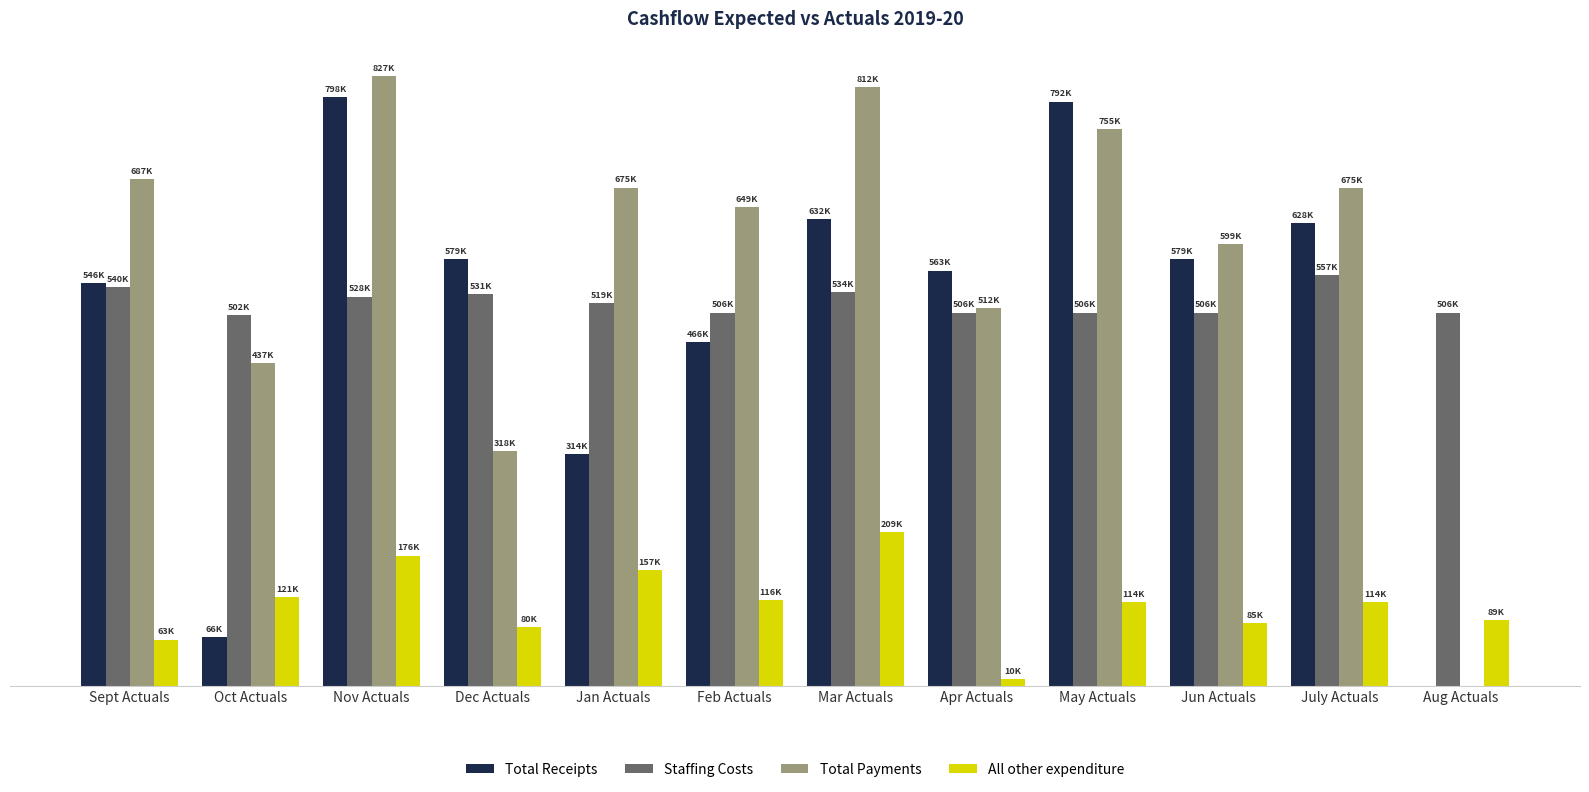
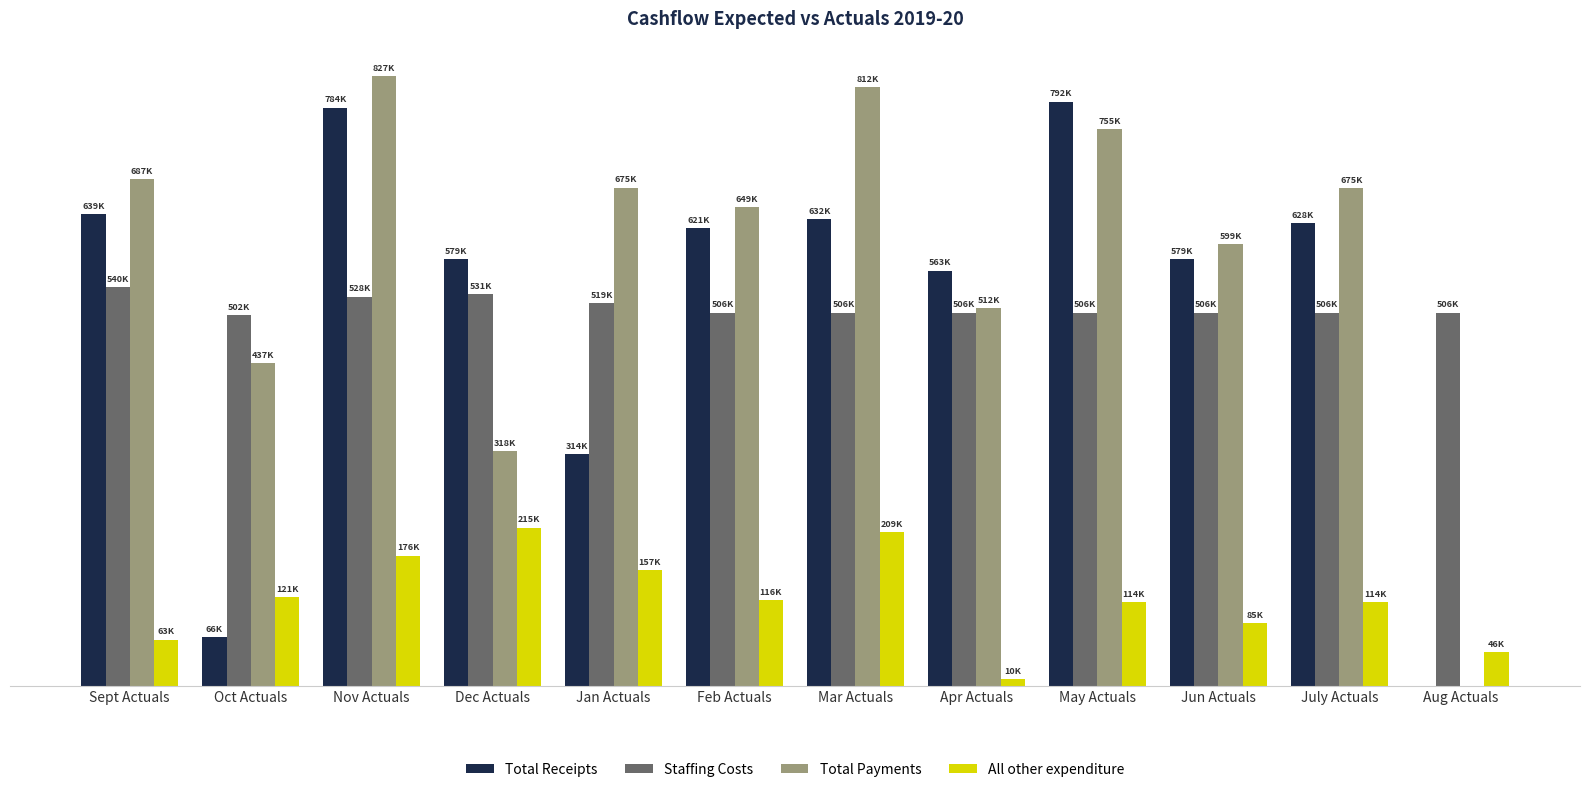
  {
    "Total Receipts": {
-     "Sept Actuals": "546K",
+     "Sept Actuals": "639K",
      "Oct Actuals": "66K",
-     "Nov Actuals": "798K",
+     "Nov Actuals": "784K",
      "Dec Actuals": "579K",
      "Jan Actuals": "314K",
-     "Feb Actuals": "466K",
+     "Feb Actuals": "621K",
      "Mar Actuals": "632K",
      "Apr Actuals": "563K",
      "May Actuals": "792K",
      "Jun Actuals": "579K",
      "July Actuals": "628K"
    },
    "Staffing Costs": {
      "Sept Actuals": "540K",
      "Oct Actuals": "502K",
      "Nov Actuals": "528K",
      "Dec Actuals": "531K",
      "Jan Actuals": "519K",
      "Feb Actuals": "506K",
-     "Mar Actuals": "534K",
+     "Mar Actuals": "506K",
      "Apr Actuals": "506K",
      "May Actuals": "506K",
      "Jun Actuals": "506K",
-     "July Actuals": "557K",
+     "July Actuals": "506K",
      "Aug Actuals": "506K"
    },
    "Total Payments": {
      "Sept Actuals": "687K",
      "Oct Actuals": "437K",
      "Nov Actuals": "827K",
      "Dec Actuals": "318K",
      "Jan Actuals": "675K",
      "Feb Actuals": "649K",
      "Mar Actuals": "812K",
      "Apr Actuals": "512K",
      "May Actuals": "755K",
      "Jun Actuals": "599K",
      "July Actuals": "675K"
    },
    "All other expenditure": {
      "Sept Actuals": "63K",
      "Oct Actuals": "121K",
      "Nov Actuals": "176K",
-     "Dec Actuals": "80K",
+     "Dec Actuals": "215K",
      "Jan Actuals": "157K",
      "Feb Actuals": "116K",
      "Mar Actuals": "209K",
      "Apr Actuals": "10K",
      "May Actuals": "114K",
      "Jun Actuals": "85K",
      "July Actuals": "114K",
-     "Aug Actuals": "89K"
+     "Aug Actuals": "46K"
    }
  }
